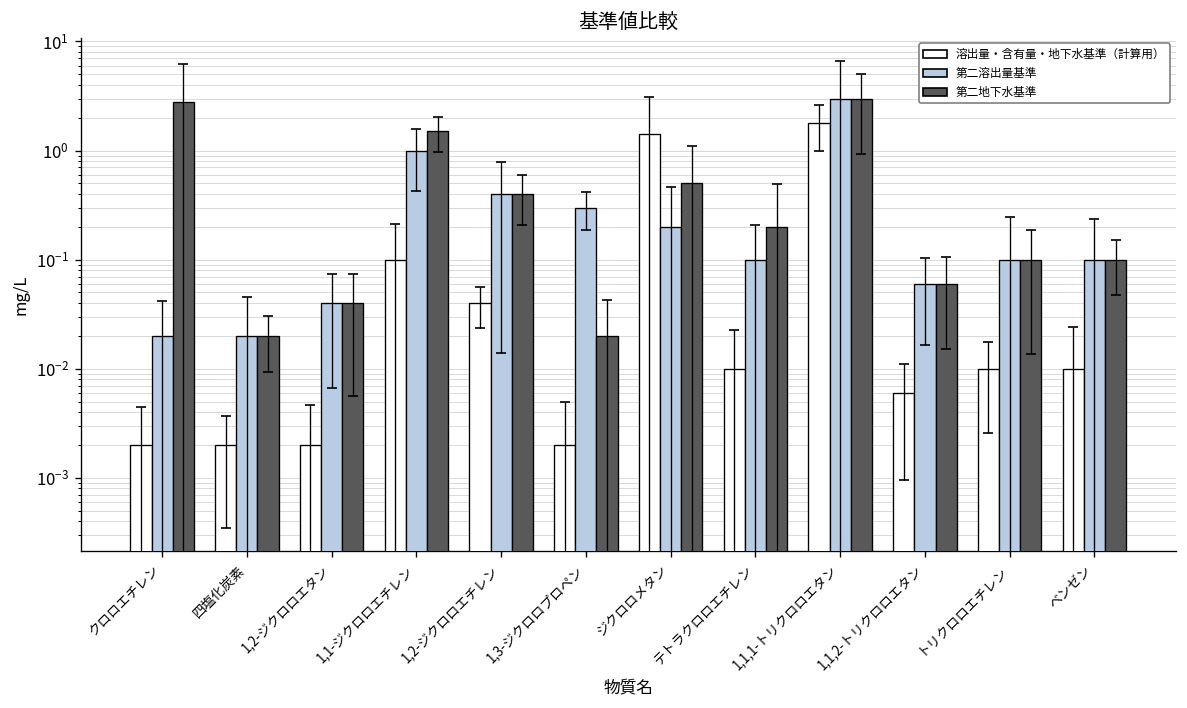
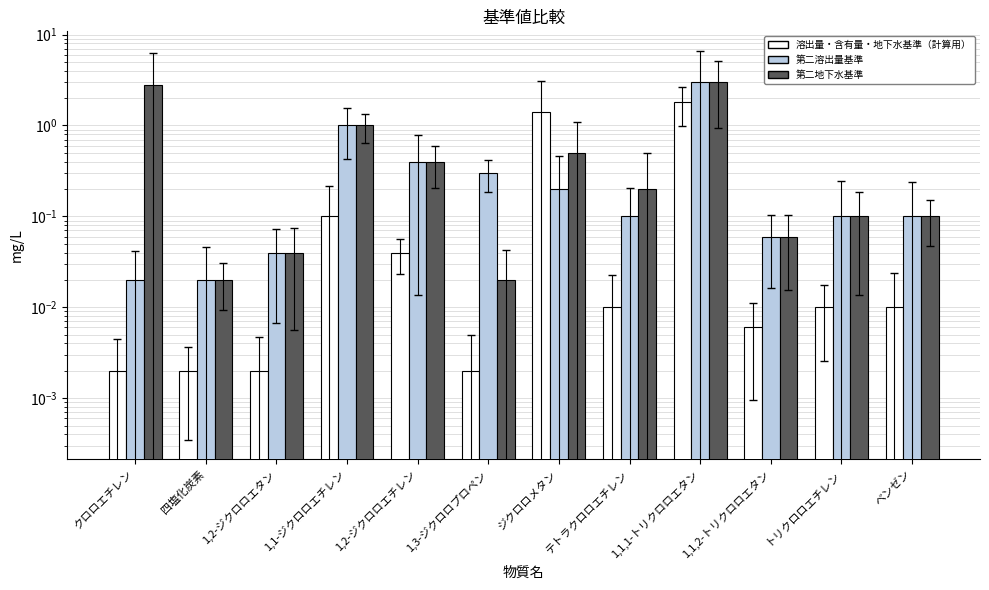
  {
    "溶出量・含有量・地下水基準（計算用）": {
      "クロロエチレン": 0.0020,
      "四塩化炭素": 0.0020,
      "1,2-ジクロロエタン": 0.0020,
      "1,1-ジクロロエチレン": 0.1,
      "1,2-ジクロロエチレン": 0.04,
      "1,3-ジクロロプロペン": 0.0020,
      "ジクロロメタン": 1.4,
      "テトラクロロエチレン": 0.010,
      "1,1,1-トリクロロエタン": 1.8,
      "1,1,2-トリクロロエタン": 0.006,
      "トリクロロエチレン": 0.010,
      "ベンゼン": 0.010
    },
    "第二溶出量基準": {
      "クロロエチレン": 0.020,
      "四塩化炭素": 0.020,
      "1,2-ジクロロエタン": 0.04,
      "1,1-ジクロロエチレン": 1.0,
      "1,2-ジクロロエチレン": 0.4,
      "1,3-ジクロロプロペン": 0.3,
      "ジクロロメタン": 0.2,
      "テトラクロロエチレン": 0.1,
      "1,1,1-トリクロロエタン": 3.0,
      "1,1,2-トリクロロエタン": 0.06,
      "トリクロロエチレン": 0.1,
      "ベンゼン": 0.1
    },
    "第二地下水基準": {
      "クロロエチレン": 2.8,
      "四塩化炭素": 0.020,
      "1,2-ジクロロエタン": 0.04,
-     "1,1-ジクロロエチレン": 1.5,
+     "1,1-ジクロロエチレン": 1.0,
      "1,2-ジクロロエチレン": 0.4,
      "1,3-ジクロロプロペン": 0.020,
      "ジクロロメタン": 0.5,
      "テトラクロロエチレン": 0.2,
      "1,1,1-トリクロロエタン": 3.0,
      "1,1,2-トリクロロエタン": 0.06,
      "トリクロロエチレン": 0.1,
      "ベンゼン": 0.1
    }
  }
